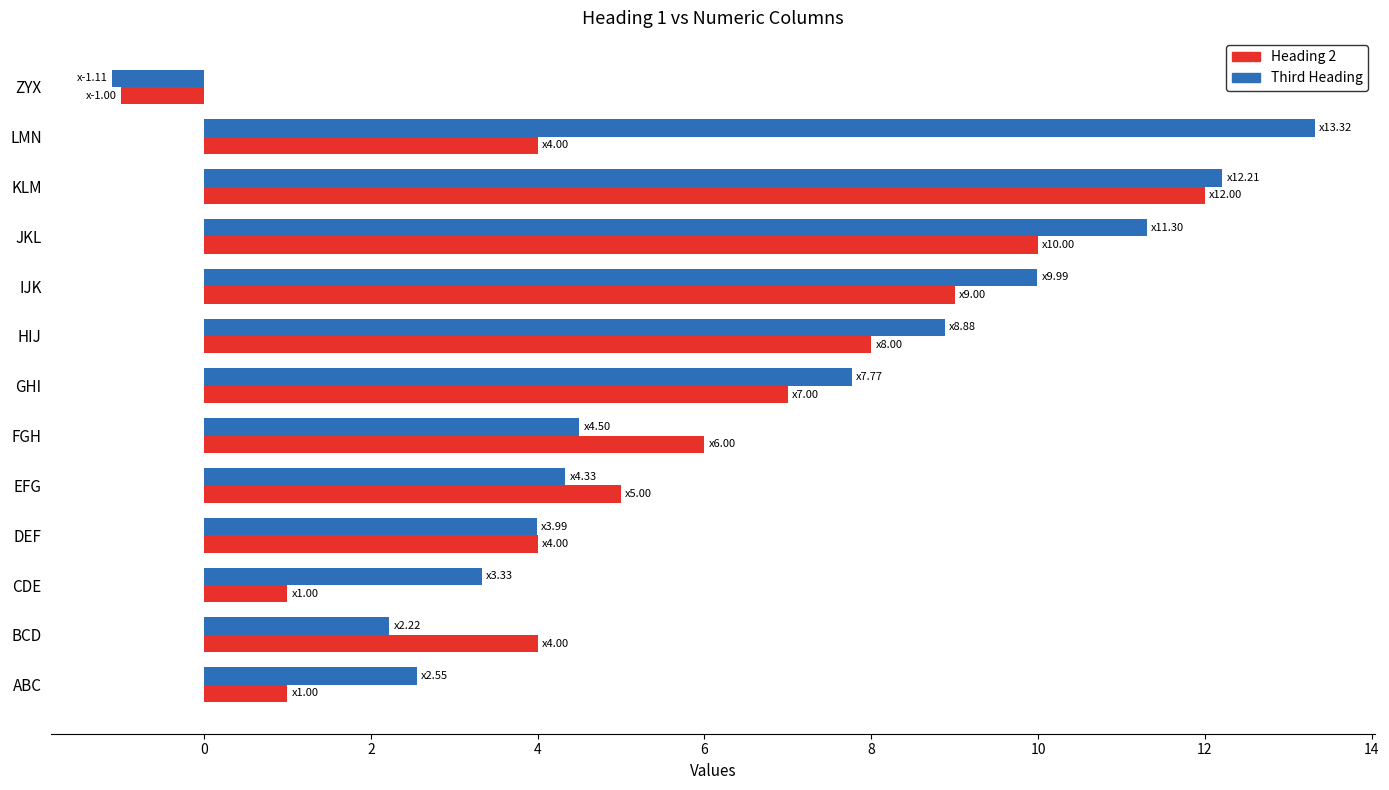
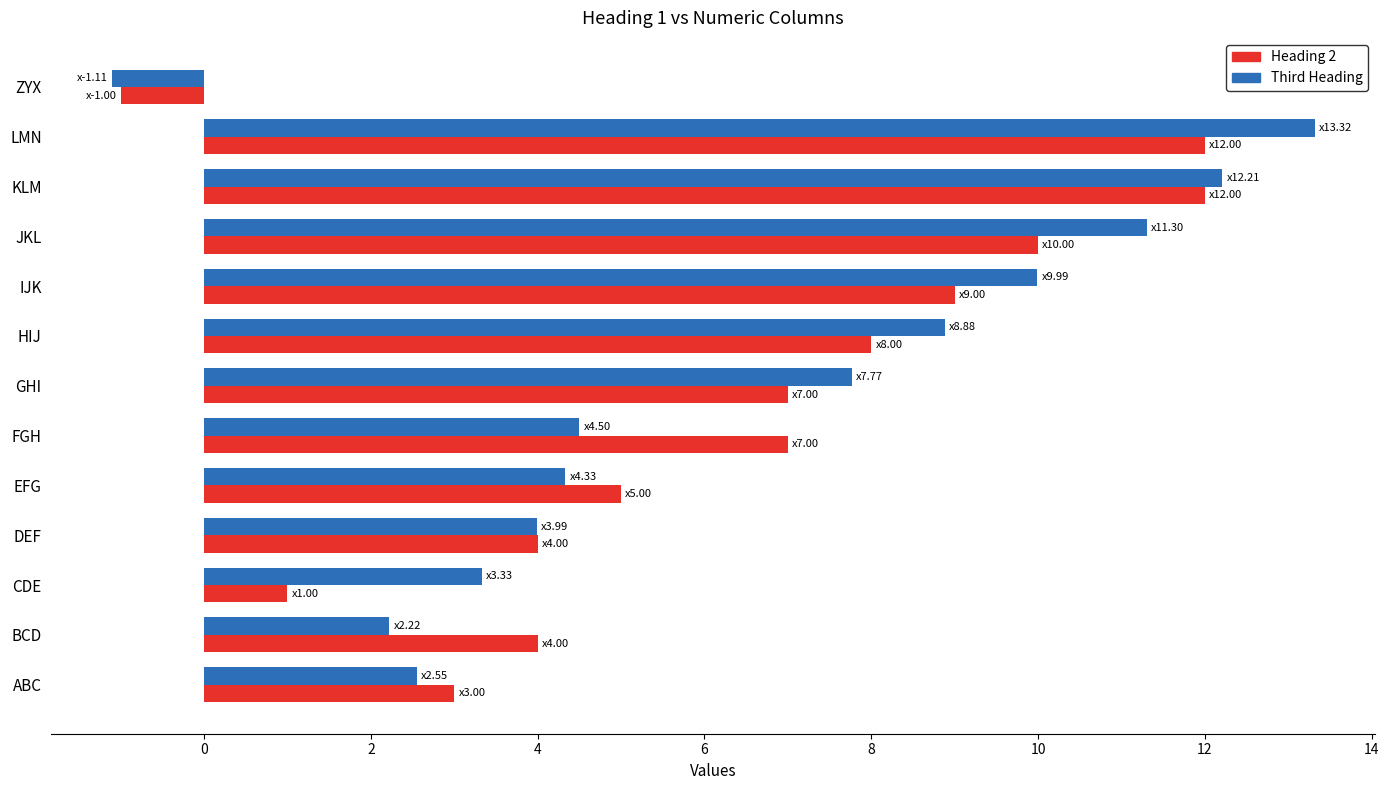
  {
    "Heading 2": {
-     "LMN": 4.00,
-     "FGH": 6.00,
-     "ABC": 1.00
+     "LMN": 12.00,
+     "FGH": 7.00,
+     "ABC": 3.00
    },
    "Third Heading": {
      "ZYX": -1.1,
      "LMN": 13.3,
      "KLM": 12.2,
      "JKL": 11.3,
      "IJK": 10.0,
      "HIJ": 8.9,
      "GHI": 7.8,
      "FGH": 4.5,
      "EFG": 4.3,
      "DEF": 4.0,
      "CDE": 3.3,
      "BCD": 2.2,
      "ABC": 2.6
    }
  }
